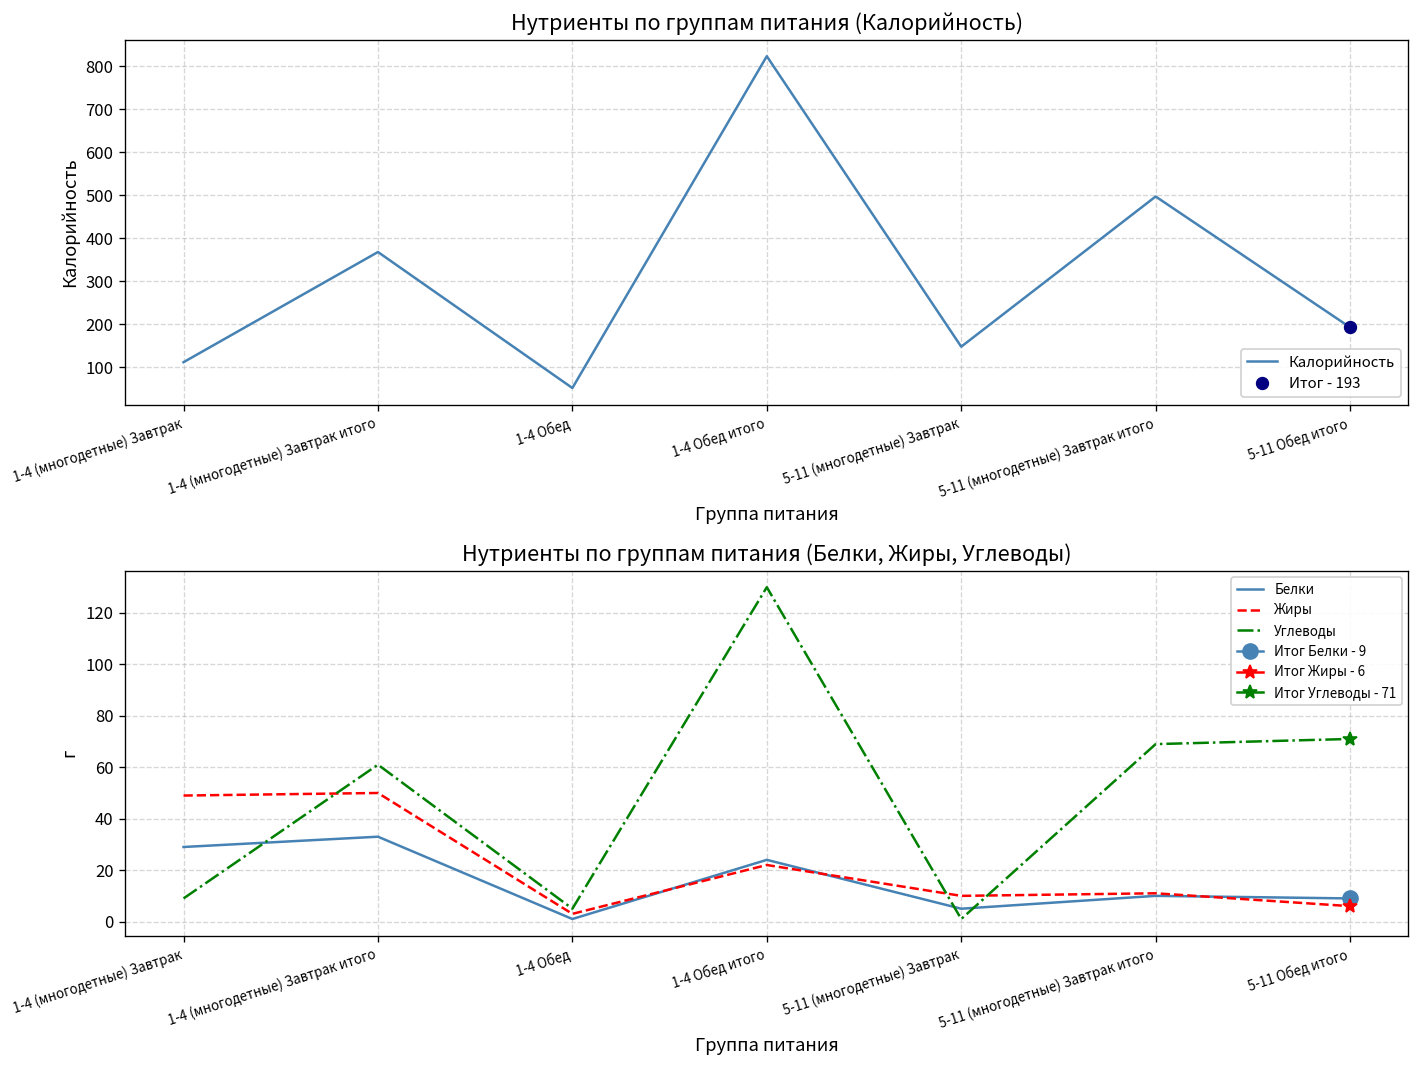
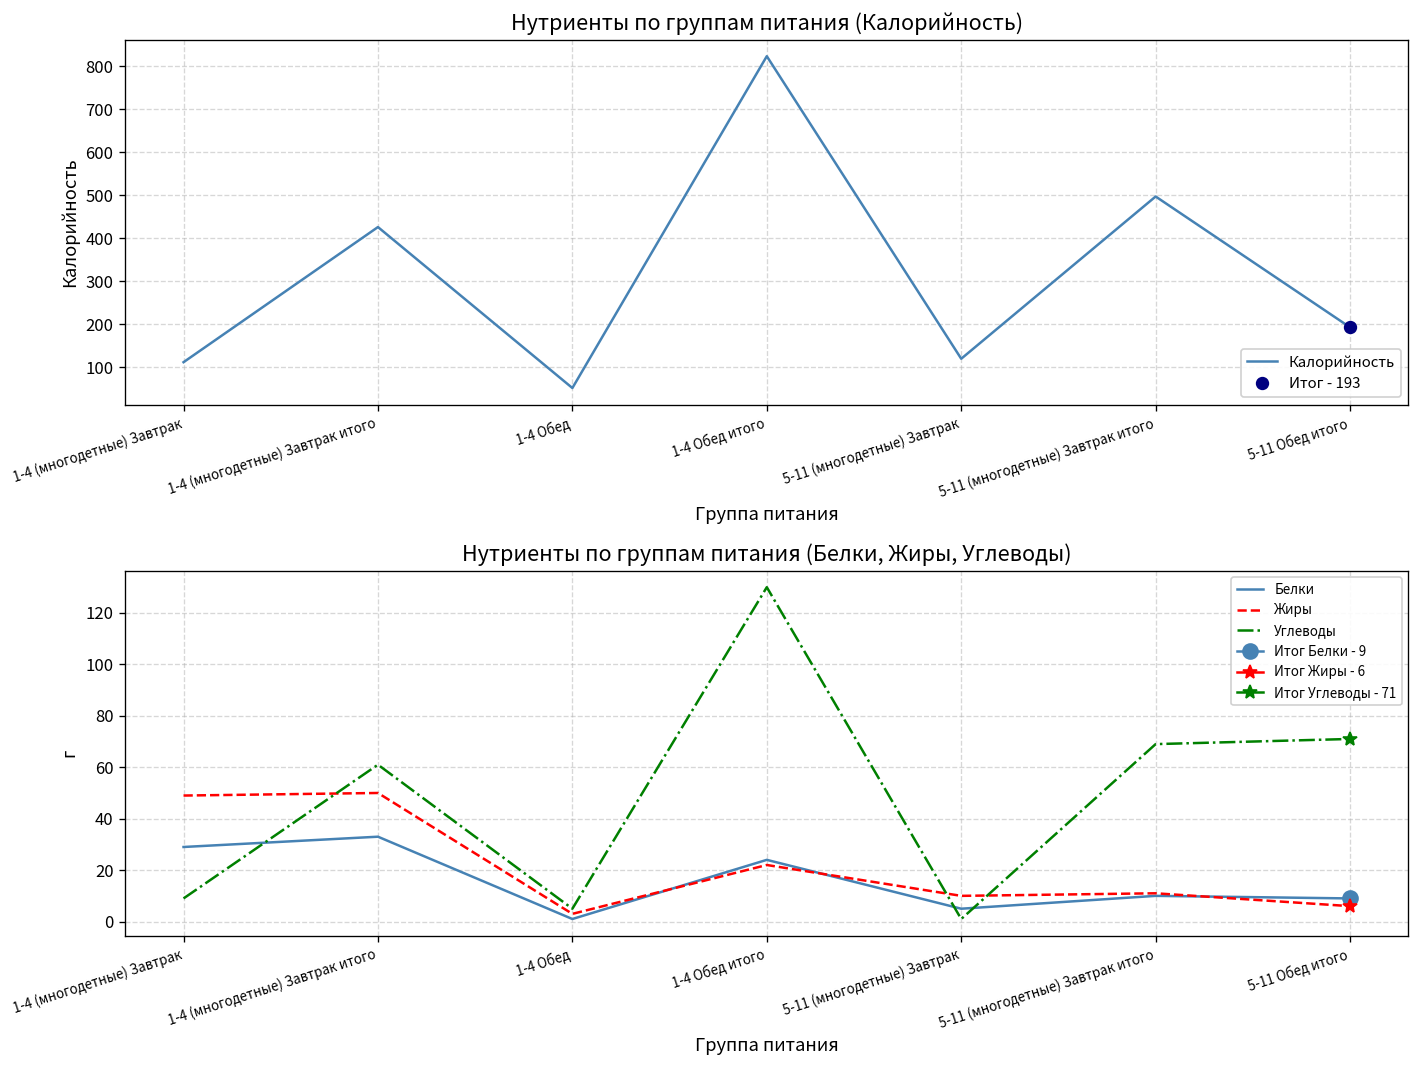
  {
    "Нутриенты по группам питания (Калорийность)": {
      "Калорийность": {
        "1-4 (многодетные) Завтрак": 110,
-       "1-4 (многодетные) Завтрак итого": 370,
+       "1-4 (многодетные) Завтрак итого": 430,
        "1-4 Обед": 50,
        "1-4 Обед итого": 820,
-       "5-11 (многодетные) Завтрак": 150,
+       "5-11 (многодетные) Завтрак": 120,
        "5-11 (многодетные) Завтрак итого": 500
      }
    }
  }
